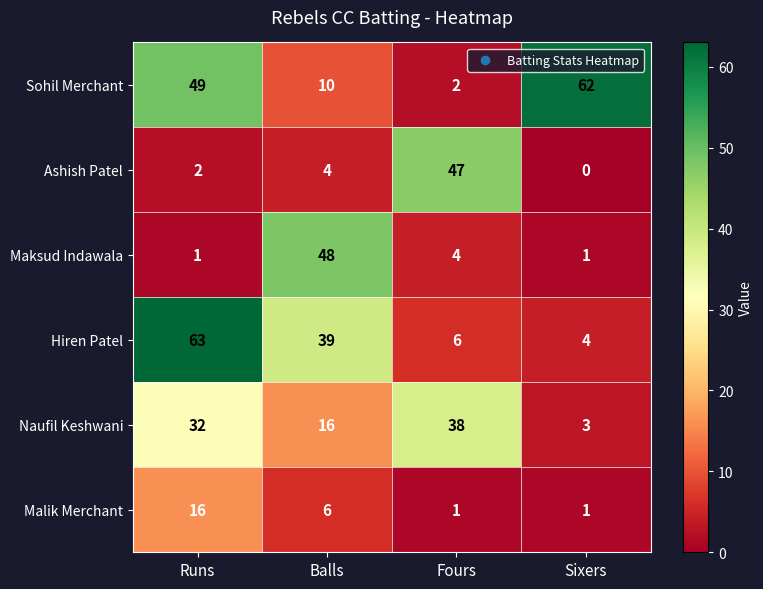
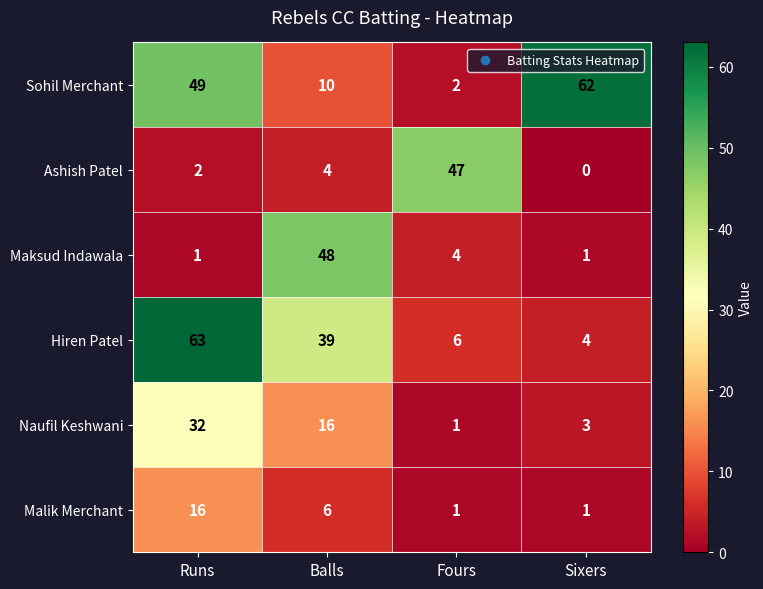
  {
    "Sohil Merchant": {
      "Runs": 49,
      "Balls": 10,
      "Fours": 2,
      "Sixers": 62
    },
    "Ashish Patel": {
      "Runs": 2,
      "Balls": 4,
      "Fours": 47,
      "Sixers": 0
    },
    "Maksud Indawala": {
      "Runs": 1,
      "Balls": 48,
      "Fours": 4,
      "Sixers": 1
    },
    "Hiren Patel": {
      "Runs": 63,
      "Balls": 39,
      "Fours": 6,
      "Sixers": 4
    },
    "Naufil Keshwani": {
      "Runs": 32,
      "Balls": 16,
-     "Fours": 38,
+     "Fours": 1,
      "Sixers": 3
    },
    "Malik Merchant": {
      "Runs": 16,
      "Balls": 6,
      "Fours": 1,
      "Sixers": 1
    }
  }
